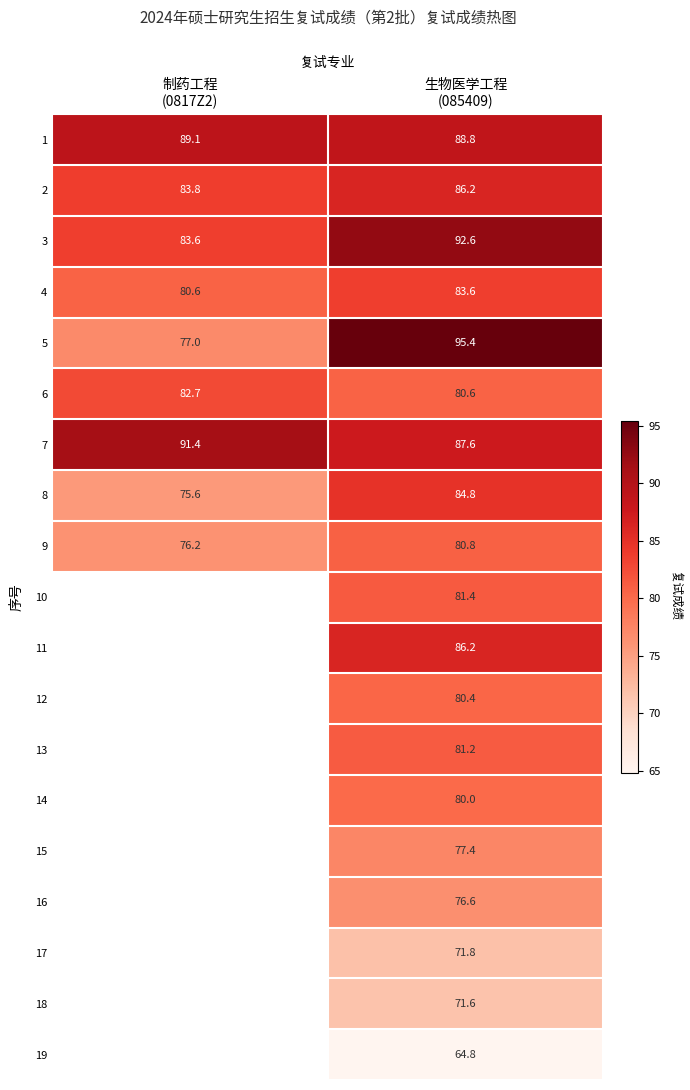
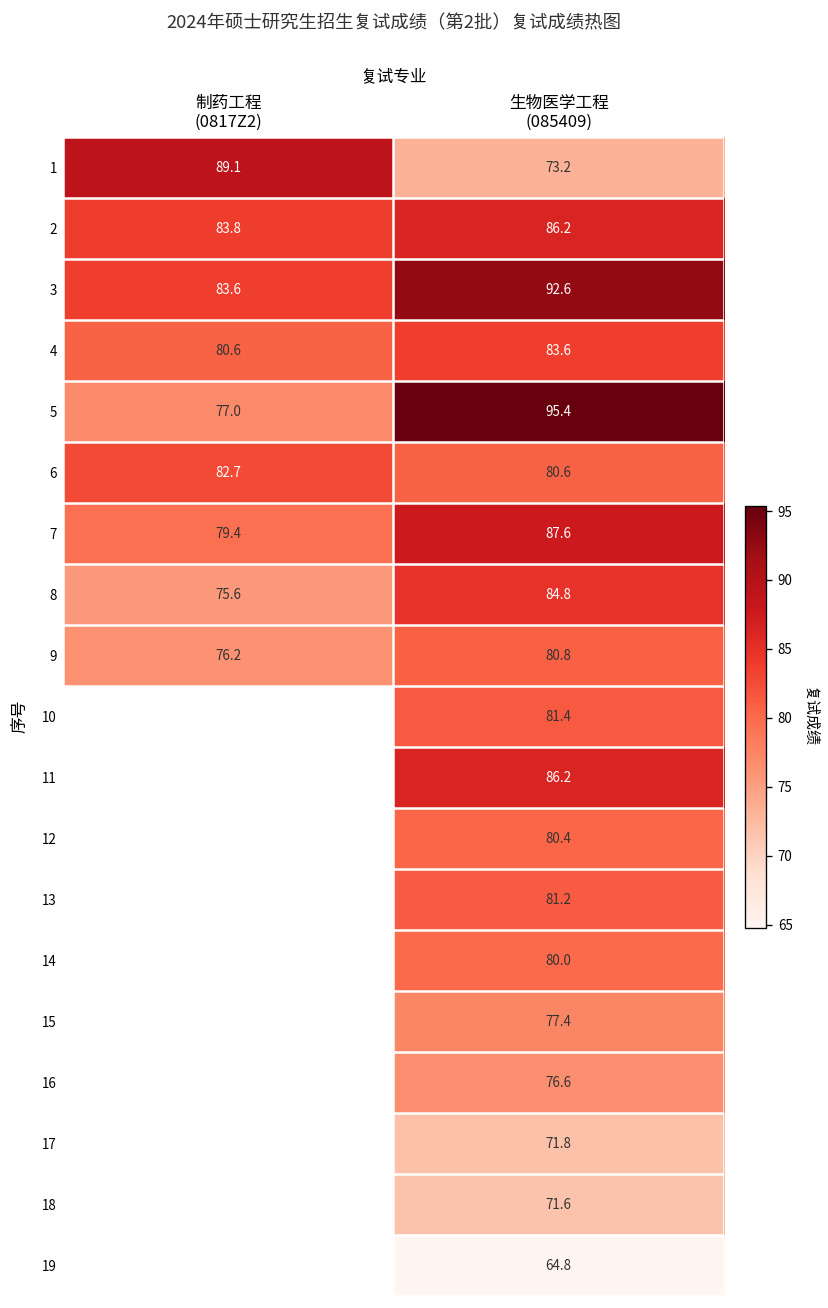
  {
    "1": {
      "制药工程 (0817Z2)": 89.1,
-     "生物医学工程 (085409)": 88.8
+     "生物医学工程 (085409)": 73.2
    },
    "2": {
      "制药工程 (0817Z2)": 83.8,
      "生物医学工程 (085409)": 86.2
    },
    "3": {
      "制药工程 (0817Z2)": 83.6,
      "生物医学工程 (085409)": 92.6
    },
    "4": {
      "制药工程 (0817Z2)": 80.6,
      "生物医学工程 (085409)": 83.6
    },
    "5": {
      "制药工程 (0817Z2)": 77.0,
      "生物医学工程 (085409)": 95.4
    },
    "6": {
      "制药工程 (0817Z2)": 82.7,
      "生物医学工程 (085409)": 80.6
    },
    "7": {
-     "制药工程 (0817Z2)": 91.4,
+     "制药工程 (0817Z2)": 79.4,
      "生物医学工程 (085409)": 87.6
    },
    "8": {
      "制药工程 (0817Z2)": 75.6,
      "生物医学工程 (085409)": 84.8
    },
    "9": {
      "制药工程 (0817Z2)": 76.2,
      "生物医学工程 (085409)": 80.8
    },
    "10": {
      "生物医学工程 (085409)": 81.4
    },
    "11": {
      "生物医学工程 (085409)": 86.2
    },
    "12": {
      "生物医学工程 (085409)": 80.4
    },
    "13": {
      "生物医学工程 (085409)": 81.2
    },
    "14": {
      "生物医学工程 (085409)": 80.0
    },
    "15": {
      "生物医学工程 (085409)": 77.4
    },
    "16": {
      "生物医学工程 (085409)": 76.6
    },
    "17": {
      "生物医学工程 (085409)": 71.8
    },
    "18": {
      "生物医学工程 (085409)": 71.6
    },
    "19": {
      "生物医学工程 (085409)": 64.8
    }
  }
